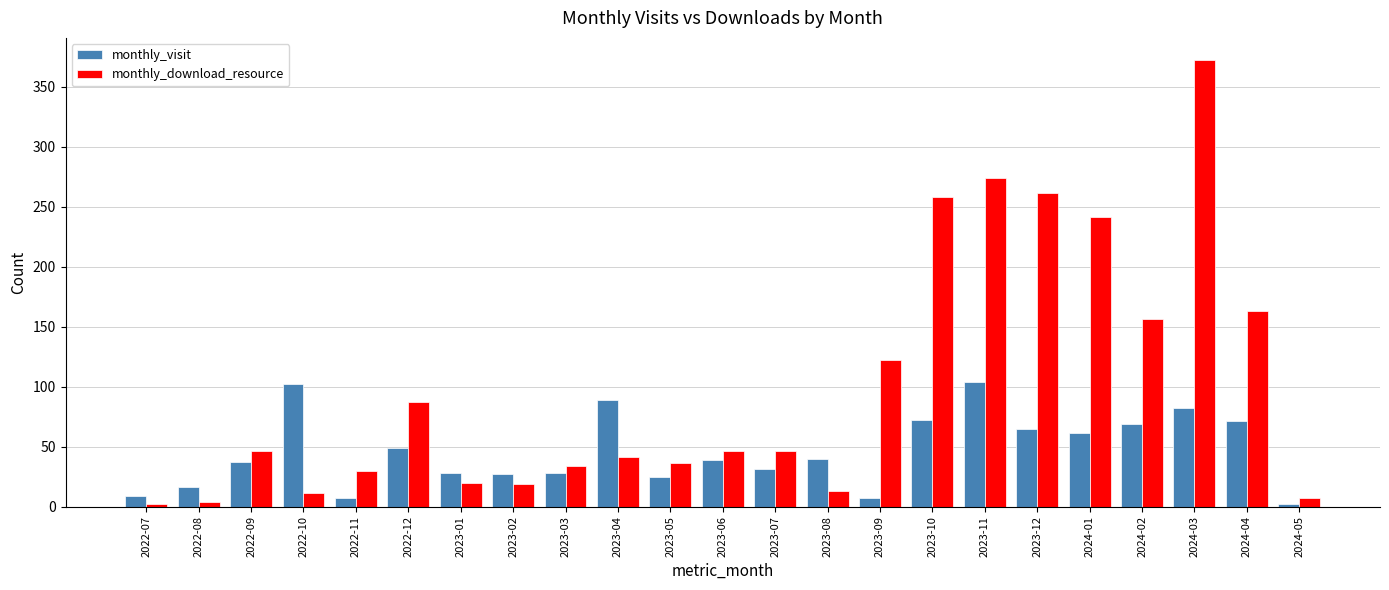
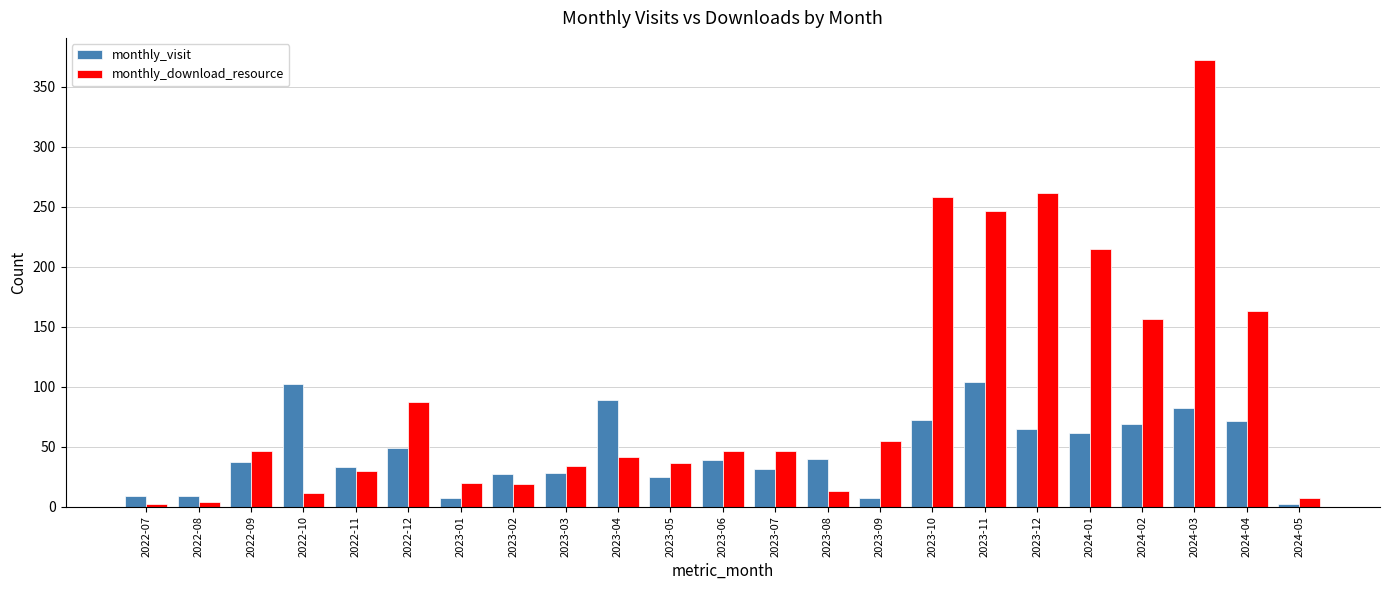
  {
    "monthly_visit": {
      "2022-07": 9,
-     "2022-08": 16,
+     "2022-08": 9,
      "2022-09": 37,
      "2022-10": 102,
-     "2022-11": 7,
+     "2022-11": 33,
      "2022-12": 49,
-     "2023-01": 28,
+     "2023-01": 7,
      "2023-02": 27,
      "2023-03": 28,
      "2023-04": 89,
      "2023-05": 25,
      "2023-06": 39,
      "2023-07": 31,
      "2023-08": 40,
      "2023-09": 7,
      "2023-10": 72,
      "2023-11": 104,
      "2023-12": 65,
      "2024-01": 61,
      "2024-02": 69,
      "2024-03": 82,
      "2024-04": 71
    },
    "monthly_download_resource": {
      "2022-08": 4,
      "2022-09": 46,
      "2022-10": 11,
      "2022-11": 30,
      "2022-12": 87,
      "2023-01": 20,
      "2023-02": 19,
      "2023-03": 34,
      "2023-04": 41,
      "2023-05": 36,
      "2023-06": 46,
      "2023-07": 46,
      "2023-08": 13,
-     "2023-09": 122,
+     "2023-09": 55,
      "2023-10": 258,
-     "2023-11": 274,
+     "2023-11": 246,
      "2023-12": 261,
-     "2024-01": 241,
+     "2024-01": 215,
      "2024-02": 156,
      "2024-03": 372,
      "2024-04": 163,
      "2024-05": 7
    }
  }
